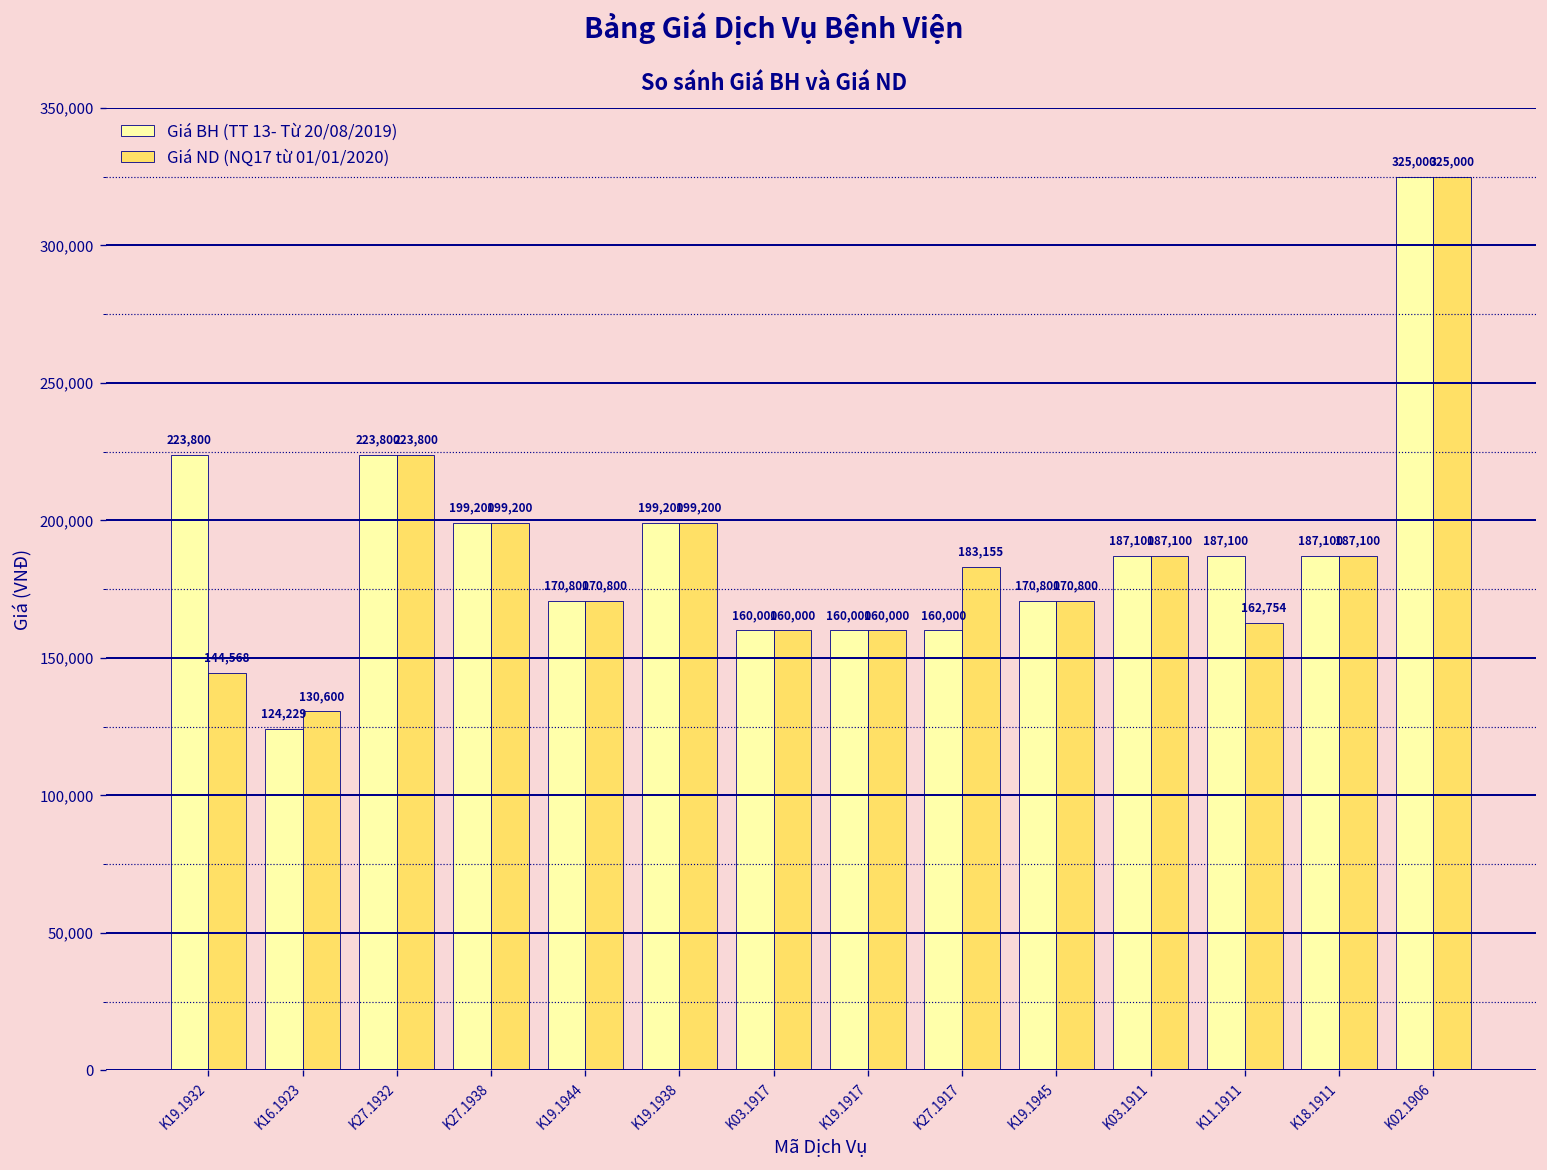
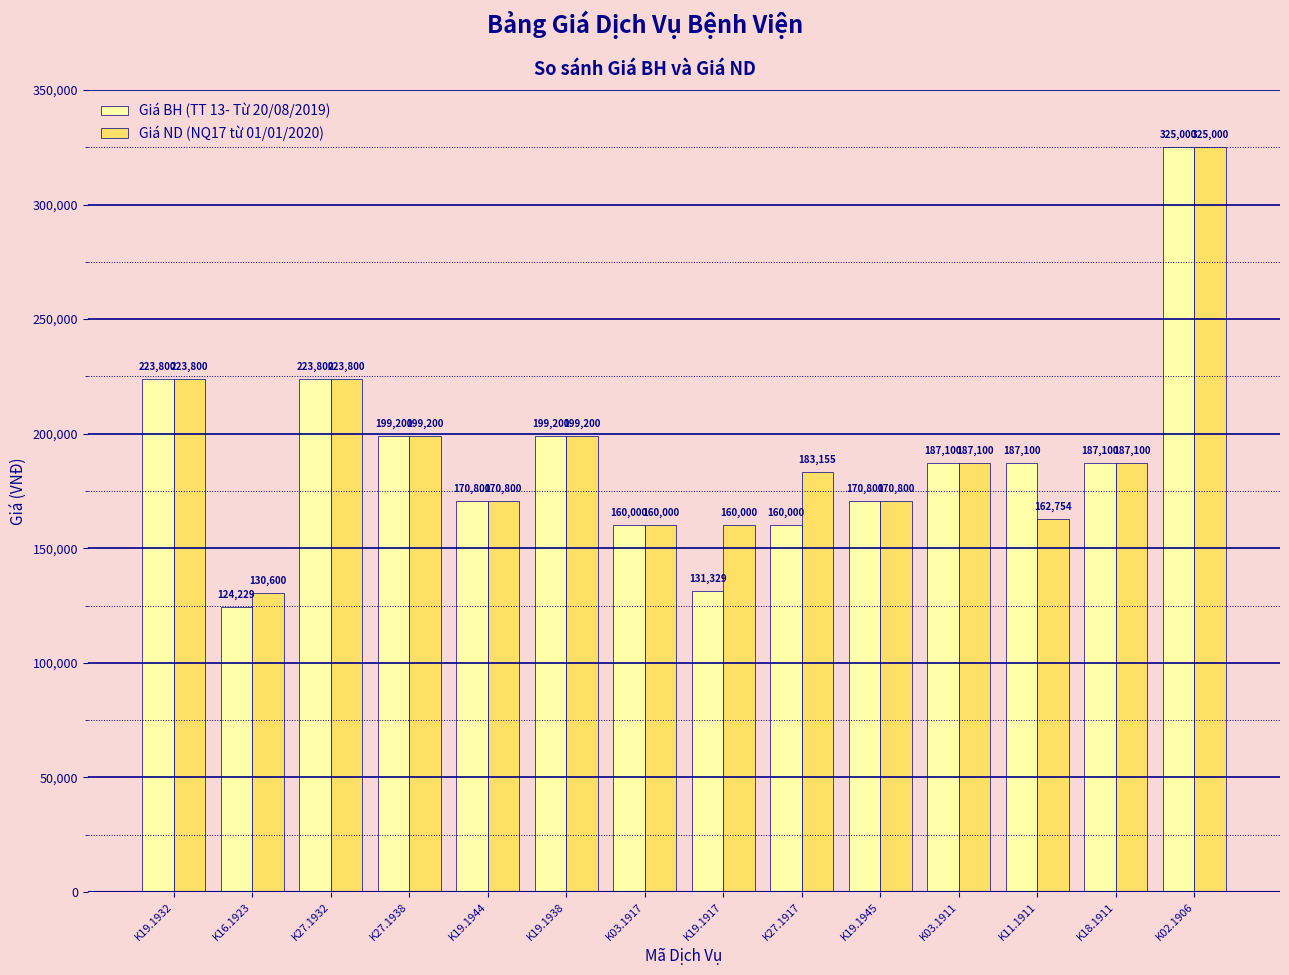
  {
    "Giá BH (TT 13- Từ 20/08/2019)": {
      "K19.1932": "223,800",
      "K16.1923": "124,229",
-     "K19.1917": "160,000",
+     "K19.1917": "131,329",
      "K27.1917": "160,000",
      "K11.1911": "187,100"
    },
    "Giá ND (NQ17 từ 01/01/2020)": {
-     "K19.1932": "144,568",
+     "K19.1932": "223,800",
      "K16.1923": "130,600",
      "K27.1917": "183,155",
      "K11.1911": "162,754"
    }
  }
